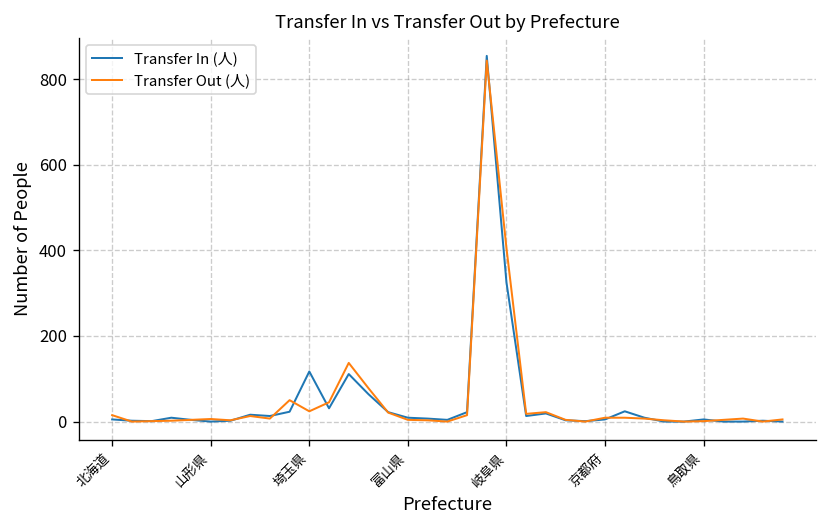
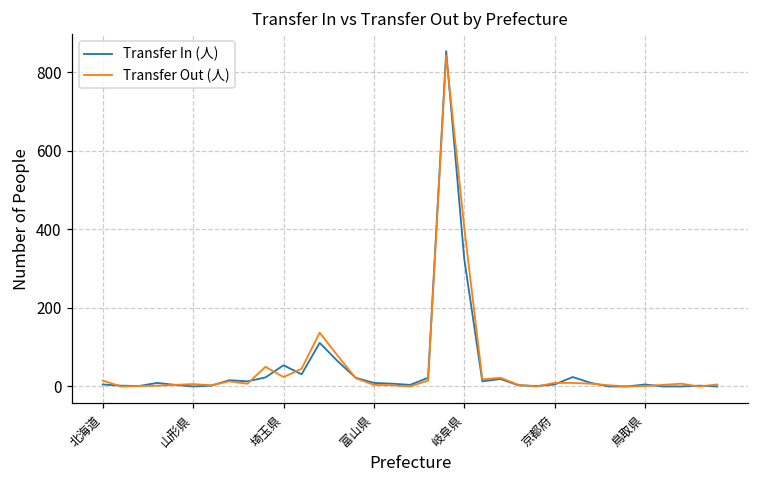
  {
    "Transfer In (人)": {
      "北海道": 10,
-     "埼玉県": 120,
+     "埼玉県": 50,
      "岐阜県": 330
    },
    "Transfer Out (人)": {
      "北海道": 20,
      "埼玉県": 20,
      "岐阜県": 410
    }
  }
